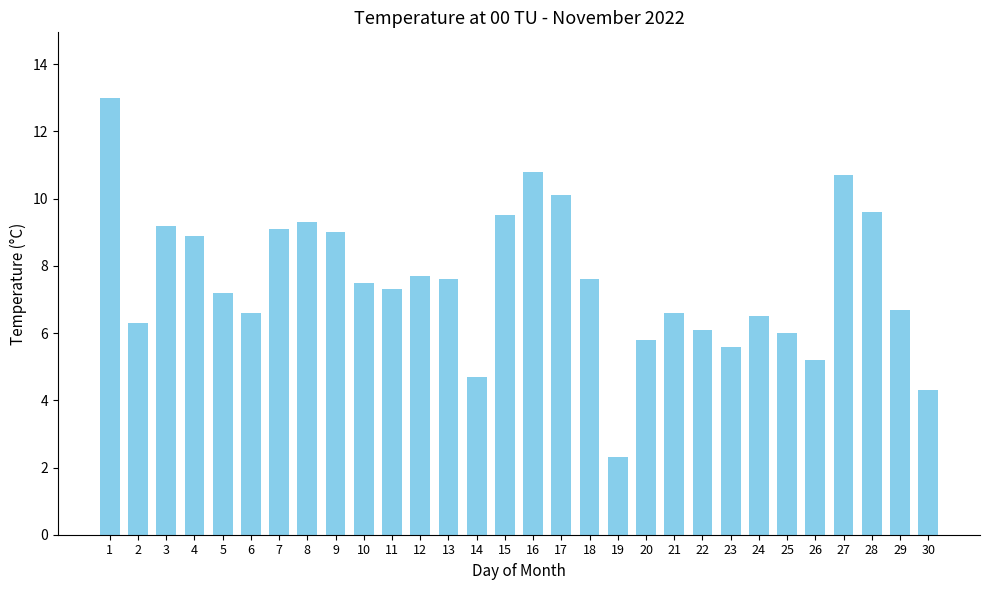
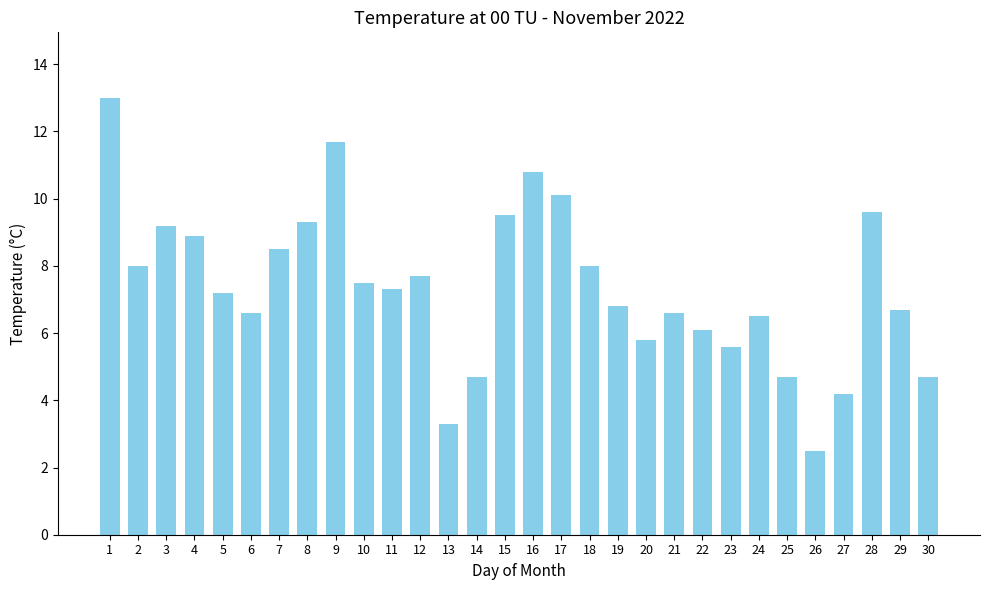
  {
    "1": 13.0,
-   "2": 6.3,
+   "2": 8.0,
    "3": 9.2,
    "4": 8.9,
    "5": 7.2,
    "6": 6.6,
-   "7": 9.1,
+   "7": 8.5,
    "8": 9.3,
-   "9": 9.0,
+   "9": 11.7,
    "10": 7.5,
    "11": 7.3,
    "12": 7.7,
-   "13": 7.6,
+   "13": 3.3,
    "14": 4.7,
    "15": 9.5,
    "16": 10.8,
    "17": 10.1,
-   "18": 7.6,
-   "19": 2.3,
+   "18": 8.0,
+   "19": 6.8,
    "20": 5.8,
    "21": 6.6,
    "22": 6.1,
    "23": 5.6,
    "24": 6.5,
-   "25": 6.0,
-   "26": 5.2,
-   "27": 10.7,
+   "25": 4.7,
+   "26": 2.5,
+   "27": 4.2,
    "28": 9.6,
    "29": 6.7,
-   "30": 4.3
+   "30": 4.7
  }
